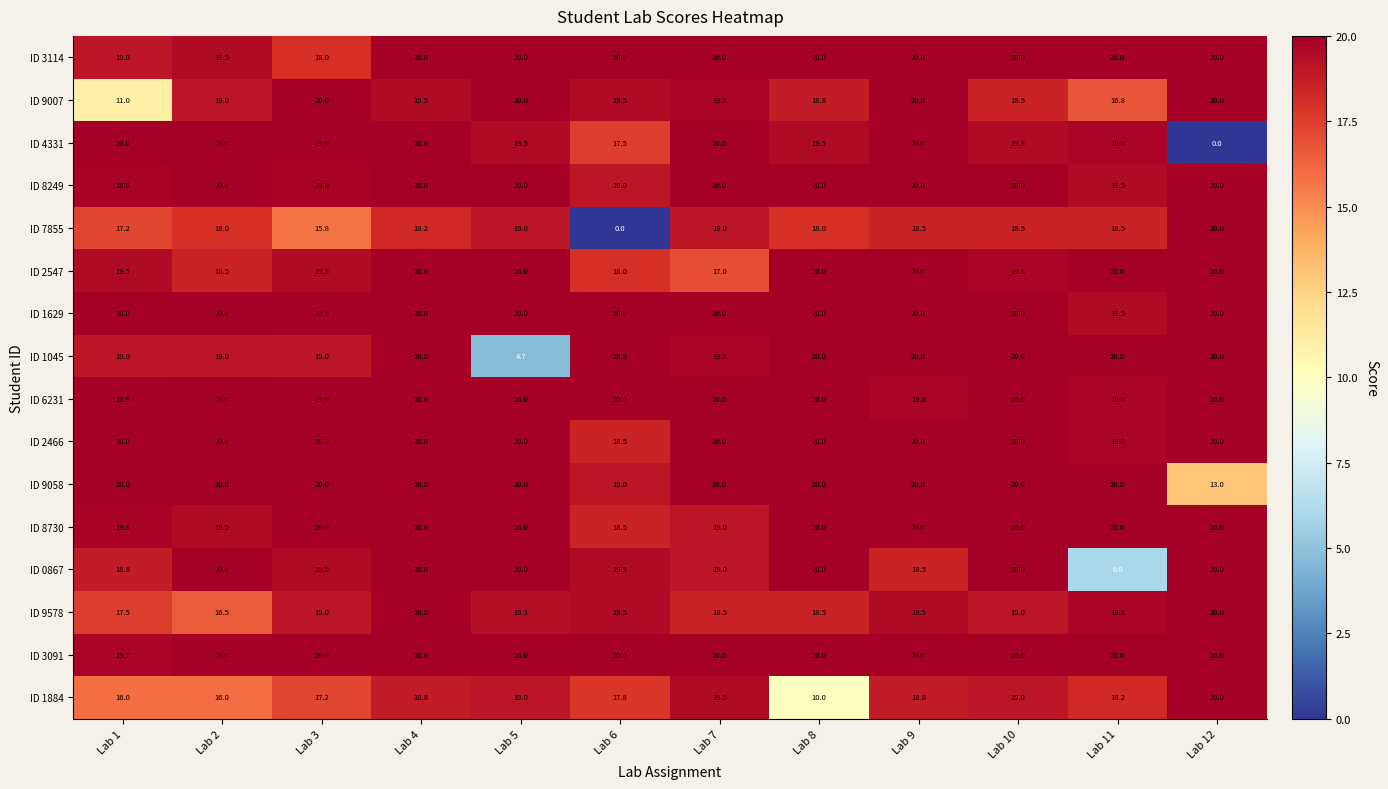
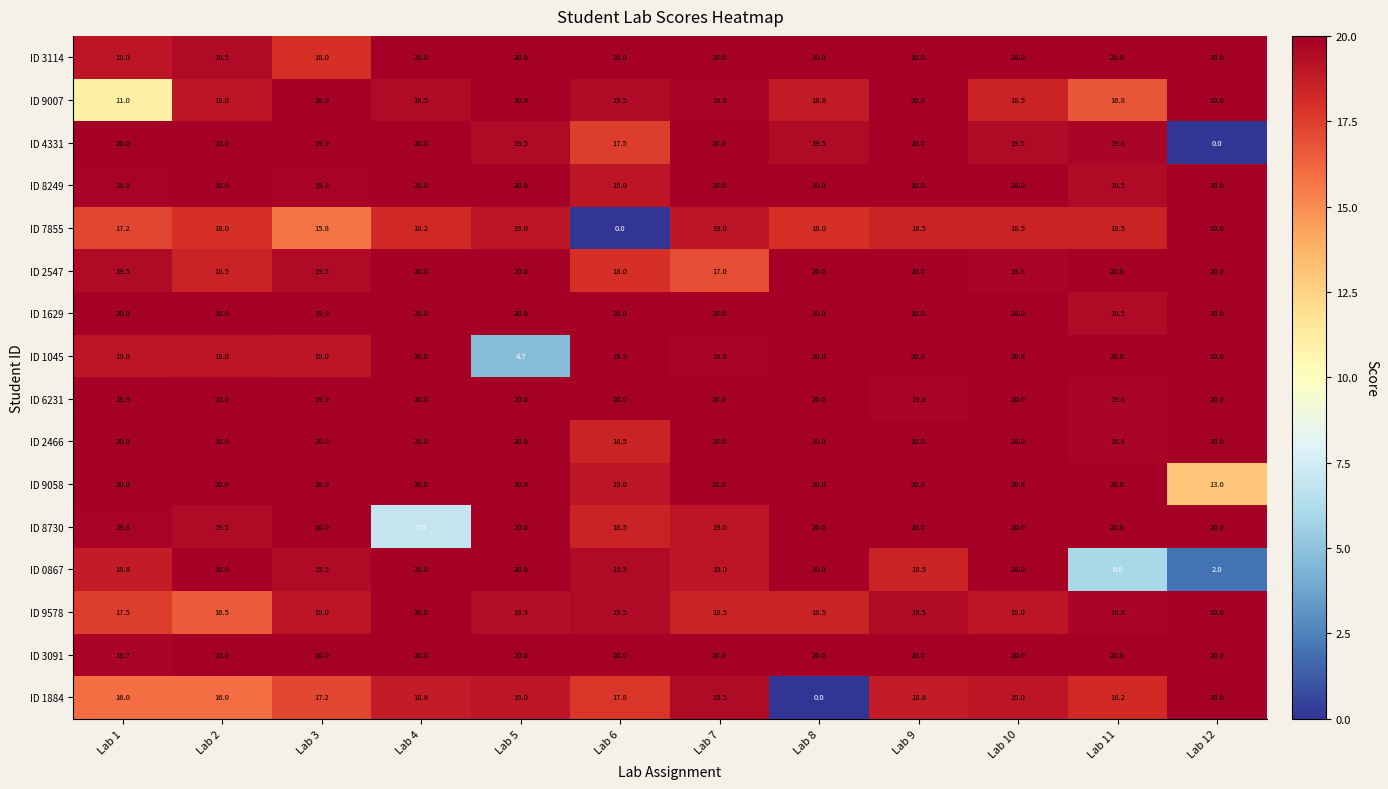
  {
    "ID 3114": {
      "Lab 1": 19.0,
      "Lab 2": 19.5,
      "Lab 3": 18.0,
      "Lab 4": 20.0,
      "Lab 5": 20.0,
      "Lab 6": 20.0,
      "Lab 7": 20.0,
      "Lab 8": 20.0,
      "Lab 9": 20.0,
      "Lab 10": 20.0,
      "Lab 11": 20.0,
      "Lab 12": 20.0
    },
    "ID 9007": {
      "Lab 1": 11.0,
      "Lab 2": 19.0,
      "Lab 3": 20.0,
      "Lab 4": 19.5,
      "Lab 5": 20.0,
      "Lab 6": 19.5,
      "Lab 7": 19.8,
      "Lab 8": 18.8,
      "Lab 9": 20.0,
      "Lab 10": 18.5,
      "Lab 11": 16.8,
      "Lab 12": 20.0
    },
    "ID 4331": {
      "Lab 1": 20.0,
      "Lab 2": 20.0,
      "Lab 3": 19.9,
      "Lab 4": 20.0,
      "Lab 5": 19.5,
      "Lab 6": 17.5,
      "Lab 7": 20.0,
      "Lab 8": 19.5,
      "Lab 9": 20.0,
      "Lab 10": 19.5,
      "Lab 11": 19.8,
      "Lab 12": 0.0
    },
    "ID 8249": {
      "Lab 1": 19.8,
      "Lab 2": 20.0,
      "Lab 3": 19.8,
      "Lab 4": 20.0,
      "Lab 5": 20.0,
      "Lab 6": 19.0,
      "Lab 7": 20.0,
      "Lab 8": 20.0,
      "Lab 9": 20.0,
      "Lab 10": 20.0,
      "Lab 11": 19.5,
      "Lab 12": 20.0
    },
    "ID 7855": {
      "Lab 1": 17.2,
      "Lab 2": 18.0,
      "Lab 3": 15.8,
      "Lab 4": 18.2,
      "Lab 5": 19.0,
      "Lab 6": 0.0,
      "Lab 7": 19.0,
      "Lab 8": 18.0,
      "Lab 9": 18.5,
      "Lab 10": 18.5,
      "Lab 11": 18.5,
      "Lab 12": 20.0
    },
    "ID 2547": {
      "Lab 1": 19.5,
      "Lab 2": 18.5,
      "Lab 3": 19.5,
      "Lab 4": 20.0,
      "Lab 5": 20.0,
      "Lab 6": 18.0,
      "Lab 7": 17.0,
      "Lab 8": 20.0,
      "Lab 9": 20.0,
      "Lab 10": 19.8,
      "Lab 11": 20.0,
      "Lab 12": 20.0
    },
    "ID 1629": {
      "Lab 1": 20.0,
      "Lab 2": 20.0,
      "Lab 3": 19.9,
      "Lab 4": 20.0,
      "Lab 5": 20.0,
      "Lab 6": 20.0,
      "Lab 7": 20.0,
      "Lab 8": 20.0,
      "Lab 9": 20.0,
      "Lab 10": 20.0,
      "Lab 11": 19.5,
      "Lab 12": 20.0
    },
    "ID 1045": {
      "Lab 1": 19.0,
      "Lab 2": 19.0,
      "Lab 3": 19.0,
      "Lab 4": 20.0,
      "Lab 5": 4.7,
      "Lab 6": 19.9,
      "Lab 7": 19.8,
      "Lab 8": 20.0,
      "Lab 9": 20.0,
      "Lab 10": 20.0,
      "Lab 11": 20.0,
      "Lab 12": 20.0
    },
    "ID 6231": {
      "Lab 1": 19.9,
      "Lab 2": 20.0,
      "Lab 3": 19.9,
      "Lab 4": 20.0,
      "Lab 5": 20.0,
      "Lab 6": 20.0,
      "Lab 7": 20.0,
      "Lab 8": 20.0,
      "Lab 9": 19.8,
      "Lab 10": 20.0,
      "Lab 11": 19.8,
      "Lab 12": 20.0
    },
    "ID 2466": {
      "Lab 1": 20.0,
      "Lab 2": 20.0,
      "Lab 3": 20.0,
      "Lab 4": 20.0,
      "Lab 5": 20.0,
      "Lab 6": 18.5,
      "Lab 7": 20.0,
      "Lab 8": 20.0,
      "Lab 9": 20.0,
      "Lab 10": 20.0,
      "Lab 11": 19.8,
      "Lab 12": 20.0
    },
    "ID 9058": {
      "Lab 1": 20.0,
      "Lab 2": 20.0,
      "Lab 3": 20.0,
      "Lab 4": 20.0,
      "Lab 5": 20.0,
      "Lab 6": 19.0,
      "Lab 7": 20.0,
      "Lab 8": 20.0,
      "Lab 9": 20.0,
      "Lab 10": 20.0,
      "Lab 11": 20.0,
      "Lab 12": 13.0
    },
    "ID 8730": {
      "Lab 1": 19.8,
      "Lab 2": 19.5,
      "Lab 3": 20.0,
-     "Lab 4": 20.0,
+     "Lab 4": 7.0,
      "Lab 5": 20.0,
      "Lab 6": 18.5,
      "Lab 7": 19.0,
      "Lab 8": 20.0,
      "Lab 9": 20.0,
      "Lab 10": 20.0,
      "Lab 11": 20.0,
      "Lab 12": 20.0
    },
    "ID 0867": {
      "Lab 1": 18.8,
      "Lab 2": 20.0,
      "Lab 3": 19.5,
      "Lab 4": 20.0,
      "Lab 5": 20.0,
      "Lab 6": 19.5,
      "Lab 7": 19.0,
      "Lab 8": 20.0,
      "Lab 9": 18.5,
      "Lab 10": 20.0,
      "Lab 11": 6.0,
-     "Lab 12": 20.0
+     "Lab 12": 2.0
    },
    "ID 9578": {
      "Lab 1": 17.5,
      "Lab 2": 16.5,
      "Lab 3": 19.0,
      "Lab 4": 20.0,
      "Lab 5": 19.3,
      "Lab 6": 19.5,
      "Lab 7": 18.5,
      "Lab 8": 18.5,
      "Lab 9": 19.5,
      "Lab 10": 19.0,
      "Lab 11": 19.8,
      "Lab 12": 20.0
    },
    "ID 3091": {
      "Lab 1": 19.7,
      "Lab 2": 20.0,
      "Lab 3": 20.0,
      "Lab 4": 20.0,
      "Lab 5": 20.0,
      "Lab 6": 20.0,
      "Lab 7": 20.0,
      "Lab 8": 20.0,
      "Lab 9": 20.0,
      "Lab 10": 20.0,
      "Lab 11": 20.0,
      "Lab 12": 20.0
    },
    "ID 1884": {
      "Lab 1": 16.0,
      "Lab 2": 16.0,
      "Lab 3": 17.2,
      "Lab 4": 18.8,
      "Lab 5": 19.0,
      "Lab 6": 17.8,
      "Lab 7": 19.5,
-     "Lab 8": 10.0,
+     "Lab 8": 0.0,
      "Lab 9": 18.8,
      "Lab 10": 19.0,
      "Lab 11": 18.2,
      "Lab 12": 20.0
    }
  }
